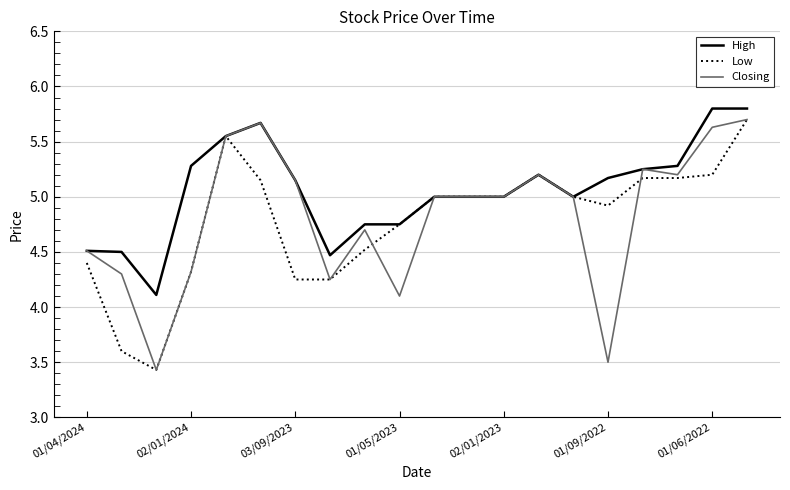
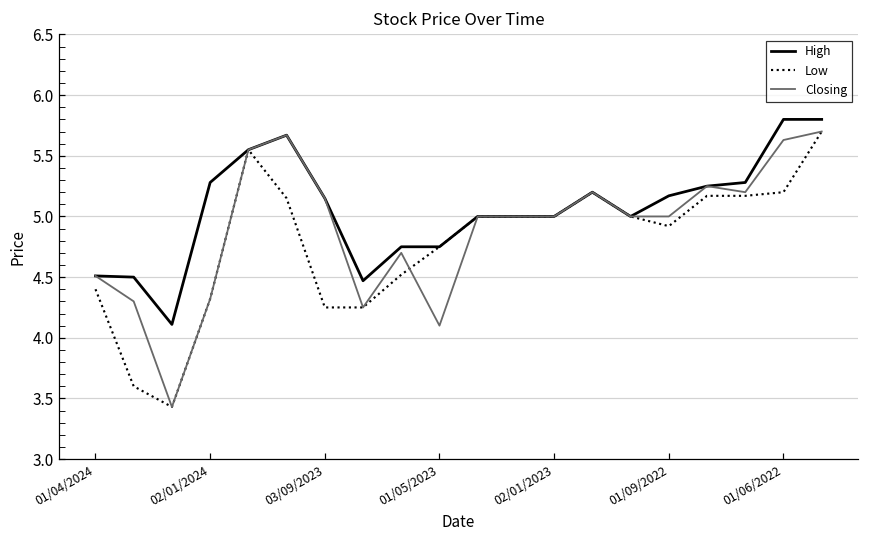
  {
    "Closing": {
      "01/05/2023": 4.1,
-     "01/09/2022": 3.5,
+     "01/09/2022": 5.0,
      "01/06/2022": 5.63
    }
  }
